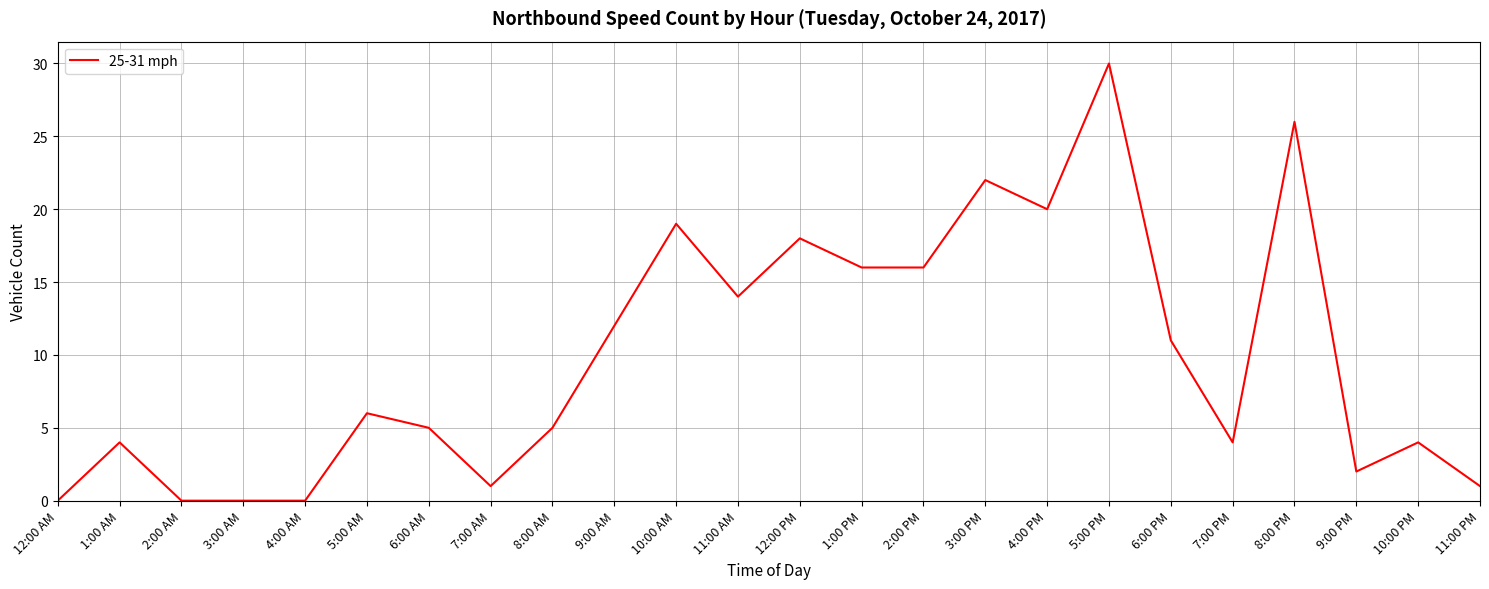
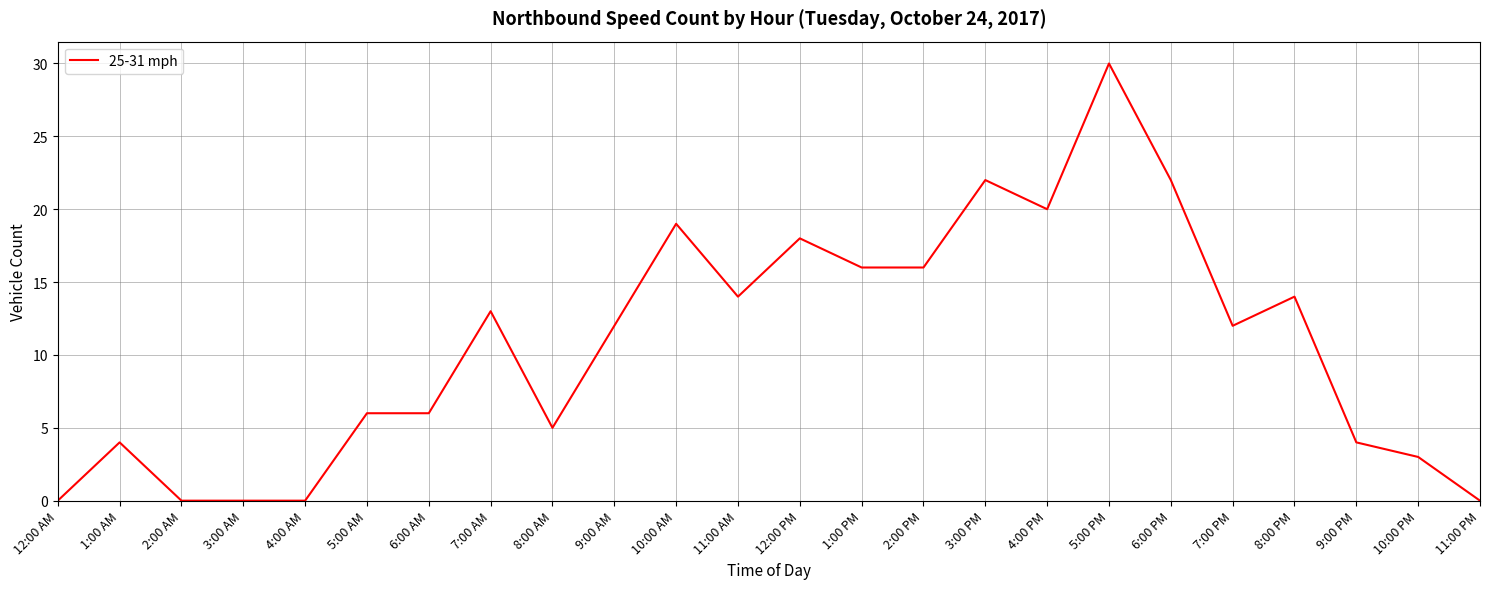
  {
    "12:00 AM": 0,
    "1:00 AM": 4,
    "2:00 AM": 0,
    "3:00 AM": 0,
    "4:00 AM": 0,
    "5:00 AM": 6,
-   "6:00 AM": 5,
-   "7:00 AM": 1,
+   "6:00 AM": 6,
+   "7:00 AM": 13,
    "8:00 AM": 5,
    "9:00 AM": 12,
    "10:00 AM": 19,
    "11:00 AM": 14,
    "12:00 PM": 18,
    "1:00 PM": 16,
    "2:00 PM": 16,
    "3:00 PM": 22,
    "4:00 PM": 20,
    "5:00 PM": 30,
-   "6:00 PM": 11,
-   "7:00 PM": 4,
-   "8:00 PM": 26,
-   "9:00 PM": 2,
-   "10:00 PM": 4,
-   "11:00 PM": 1
+   "6:00 PM": 22,
+   "7:00 PM": 12,
+   "8:00 PM": 14,
+   "9:00 PM": 4,
+   "10:00 PM": 3,
+   "11:00 PM": 0
  }
